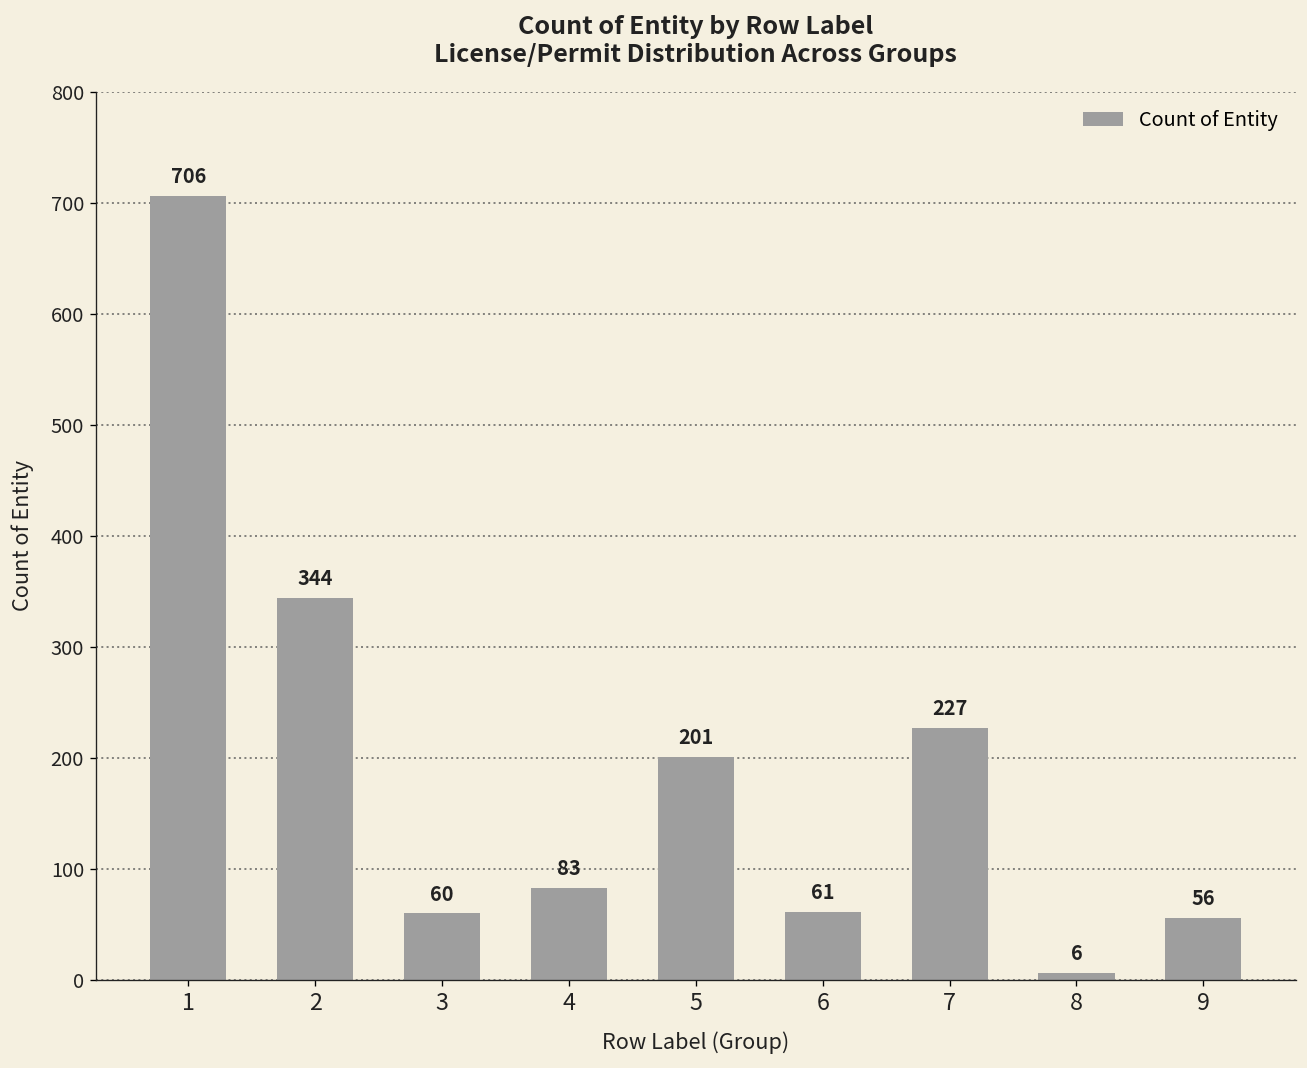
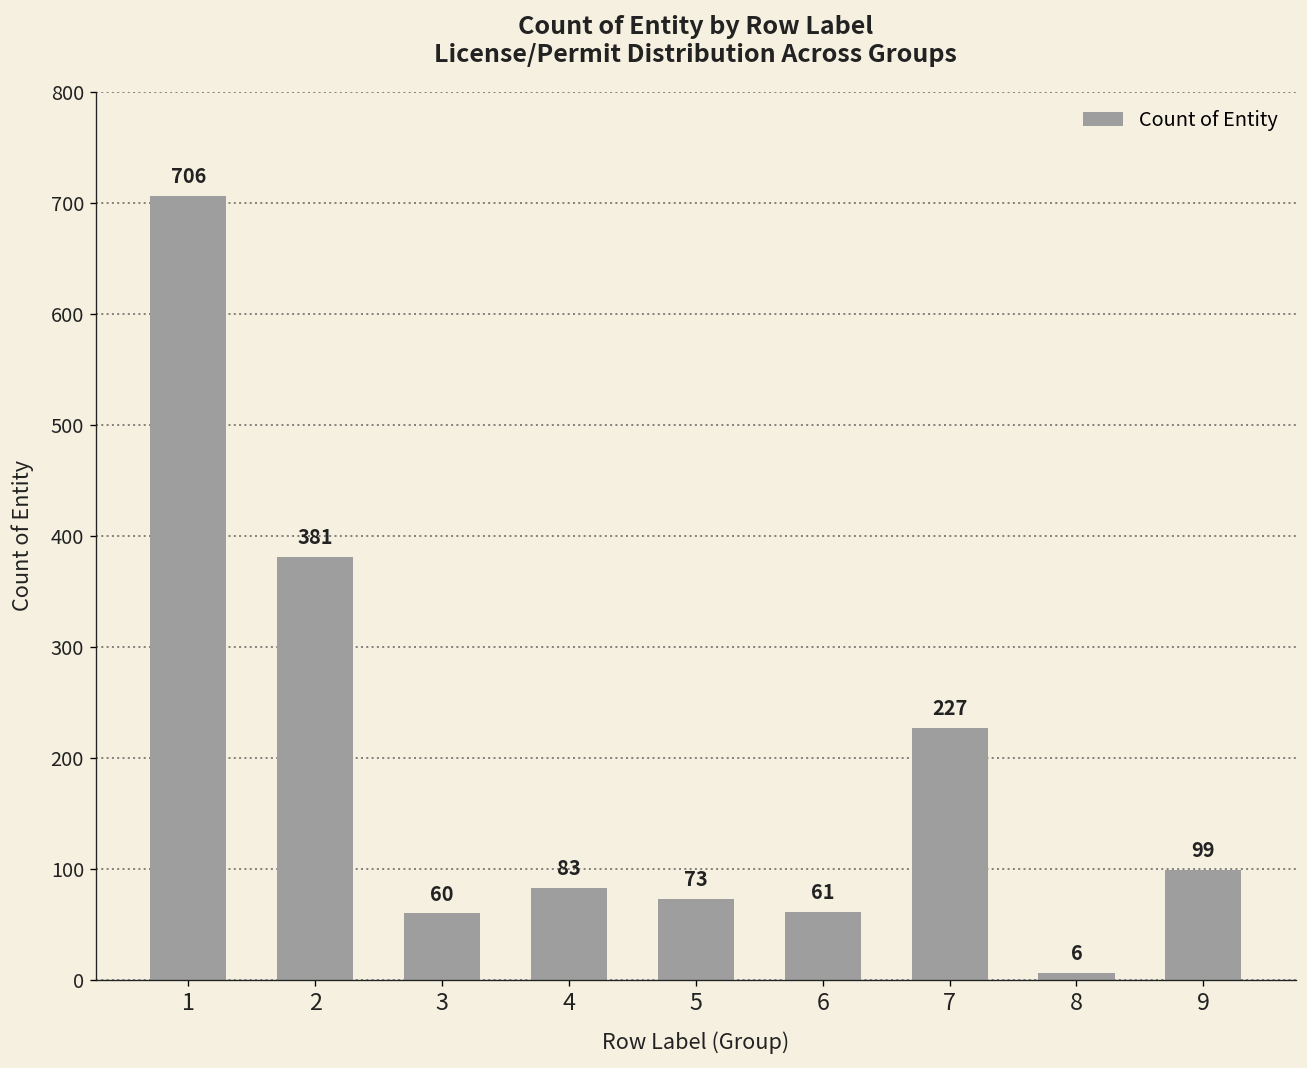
  {
    "1": 706,
-   "2": 344,
+   "2": 381,
    "3": 60,
    "4": 83,
-   "5": 201,
+   "5": 73,
    "6": 61,
    "7": 227,
    "8": 6,
-   "9": 56
+   "9": 99
  }
